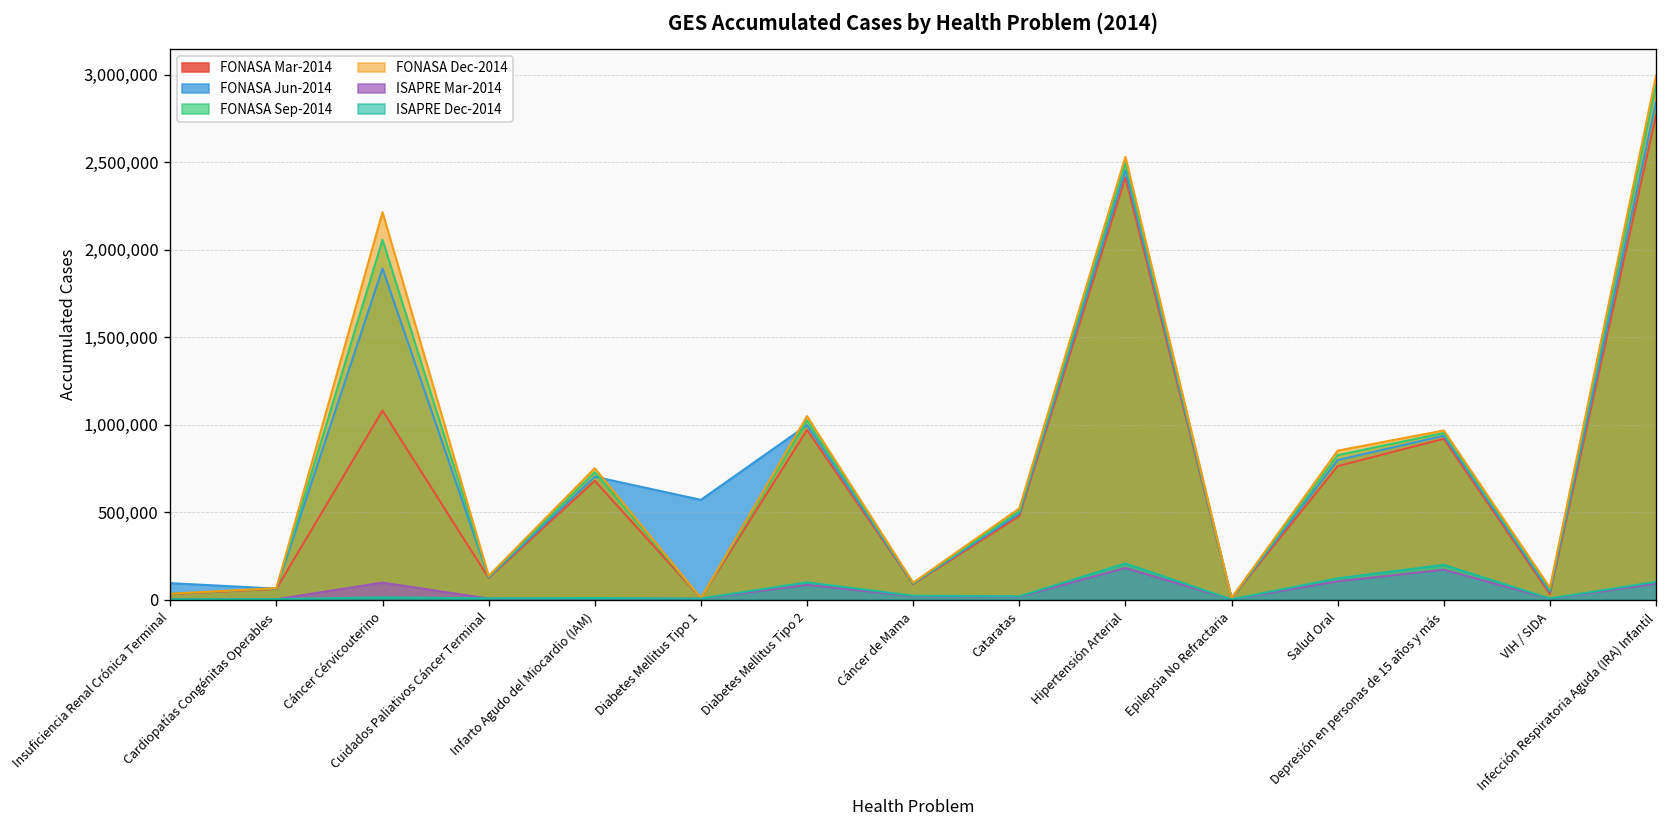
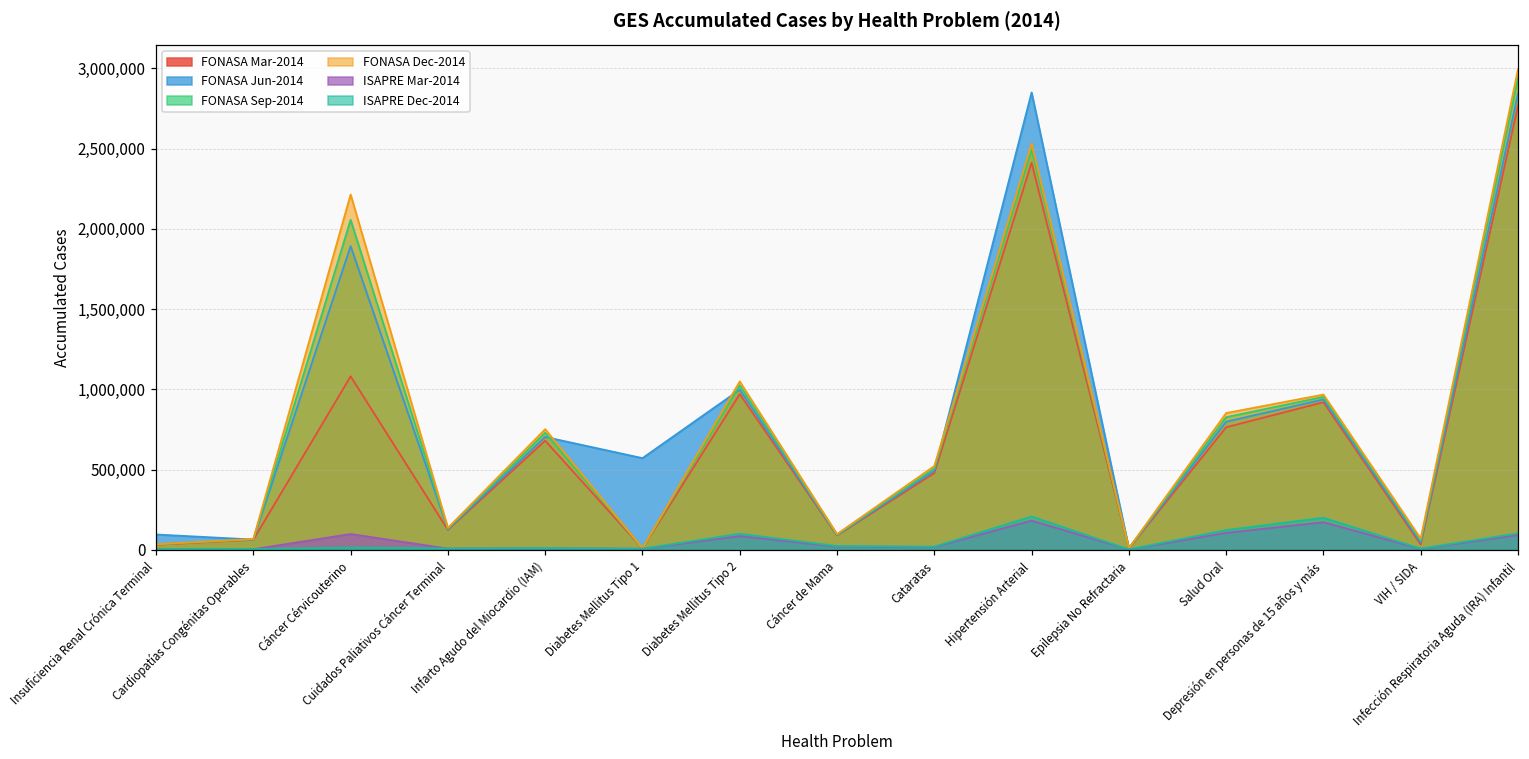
  {
    "FONASA Mar-2014": {
      "Cáncer Cérvicouterino": "1,080,000",
      "Infarto Agudo del Miocardio (IAM)": "680,000",
      "Diabetes Mellitus Tipo 2": "970,000",
      "Hipertensión Arterial": "2,410,000",
      "Salud Oral": "760,000",
      "Depresión en personas de 15 años y más": "920,000",
      "Infección Respiratoria Aguda (IRA) Infantil": "2,770,000"
    },
    "FONASA Jun-2014": {
      "Insuficiencia Renal Crónica Terminal": "90,000",
      "Cáncer Cérvicouterino": "1,890,000",
      "Infarto Agudo del Miocardio (IAM)": "700,000",
      "Diabetes Mellitus Tipo 1": "570,000",
      "Diabetes Mellitus Tipo 2": "1,000,000",
-     "Hipertensión Arterial": "2,450,000",
+     "Hipertensión Arterial": "2,850,000",
      "Salud Oral": "800,000",
      "Infección Respiratoria Aguda (IRA) Infantil": "2,840,000"
    },
    "FONASA Dec-2014": {
      "Cáncer Cérvicouterino": "2,210,000",
      "Infarto Agudo del Miocardio (IAM)": "750,000",
      "Diabetes Mellitus Tipo 2": "1,050,000",
      "Hipertensión Arterial": "2,530,000",
      "Salud Oral": "850,000",
      "Infección Respiratoria Aguda (IRA) Infantil": "2,990,000"
    },
    "ISAPRE Mar-2014": {
      "Cáncer Cérvicouterino": "100,000",
      "Hipertensión Arterial": "180,000",
      "Depresión en personas de 15 años y más": "170,000"
    }
  }
